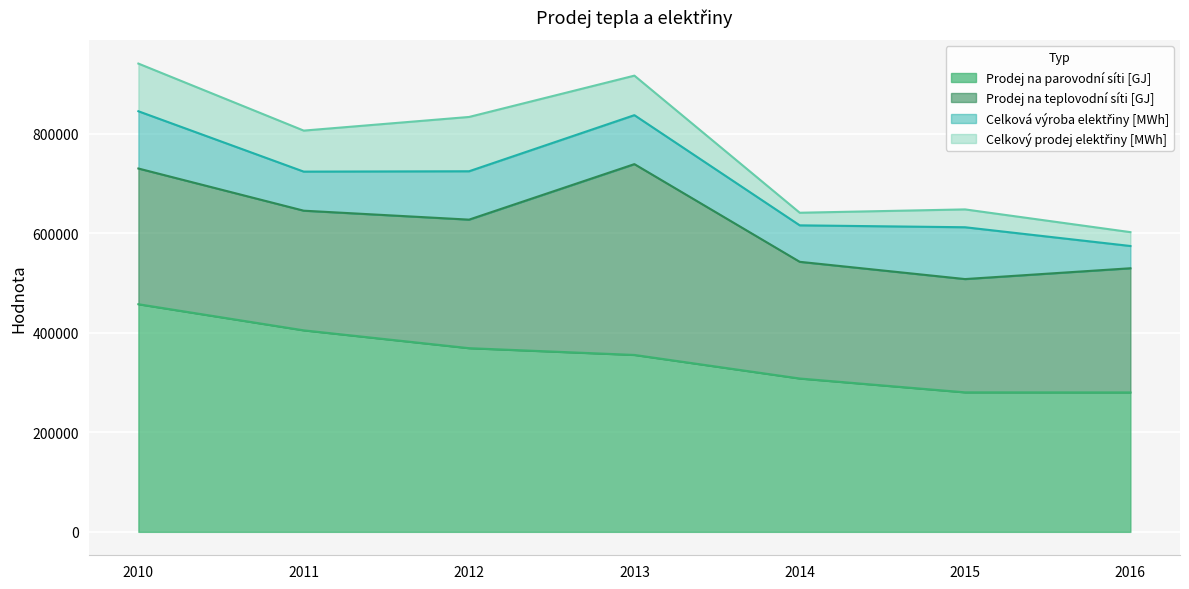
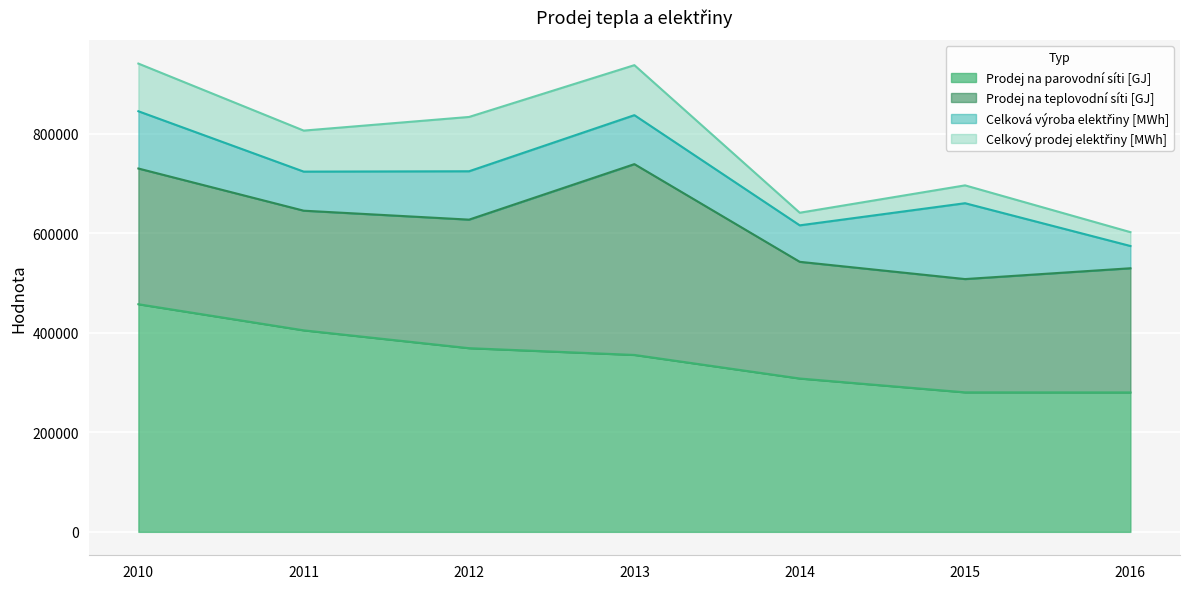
  {
    "Celková výroba elektřiny [MWh]": {
      "2010": 120000,
      "2011": 80000,
      "2012": 100000,
      "2013": 100000,
      "2014": 70000,
-     "2015": 100000,
+     "2015": 150000,
      "2016": 40000
    },
    "Celkový prodej elektřiny [MWh]": {
      "2010": 100000,
      "2011": 80000,
      "2012": 110000,
-     "2013": 80000,
+     "2013": 100000,
      "2014": 30000,
      "2015": 40000,
      "2016": 30000
    }
  }
